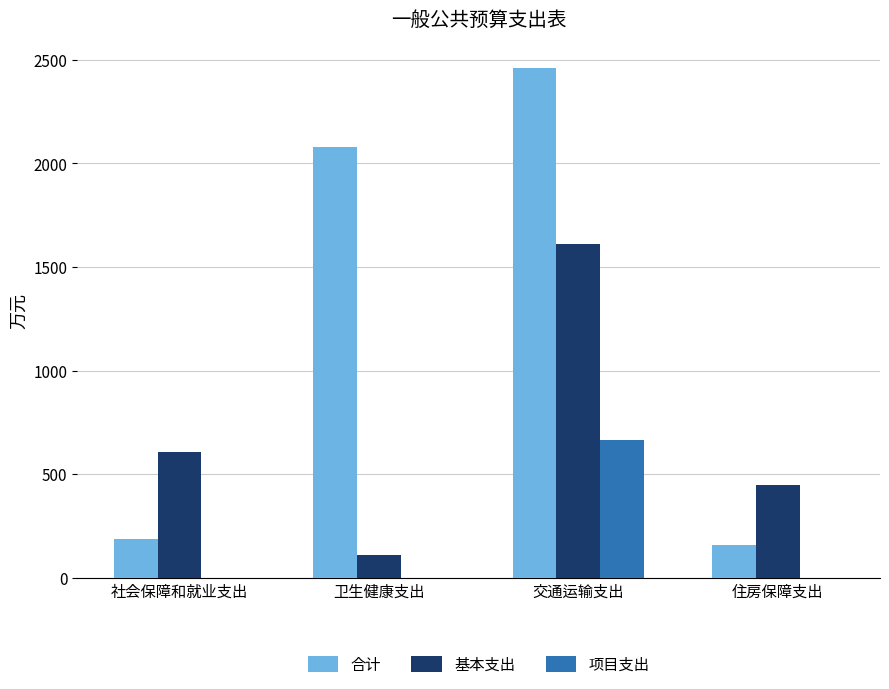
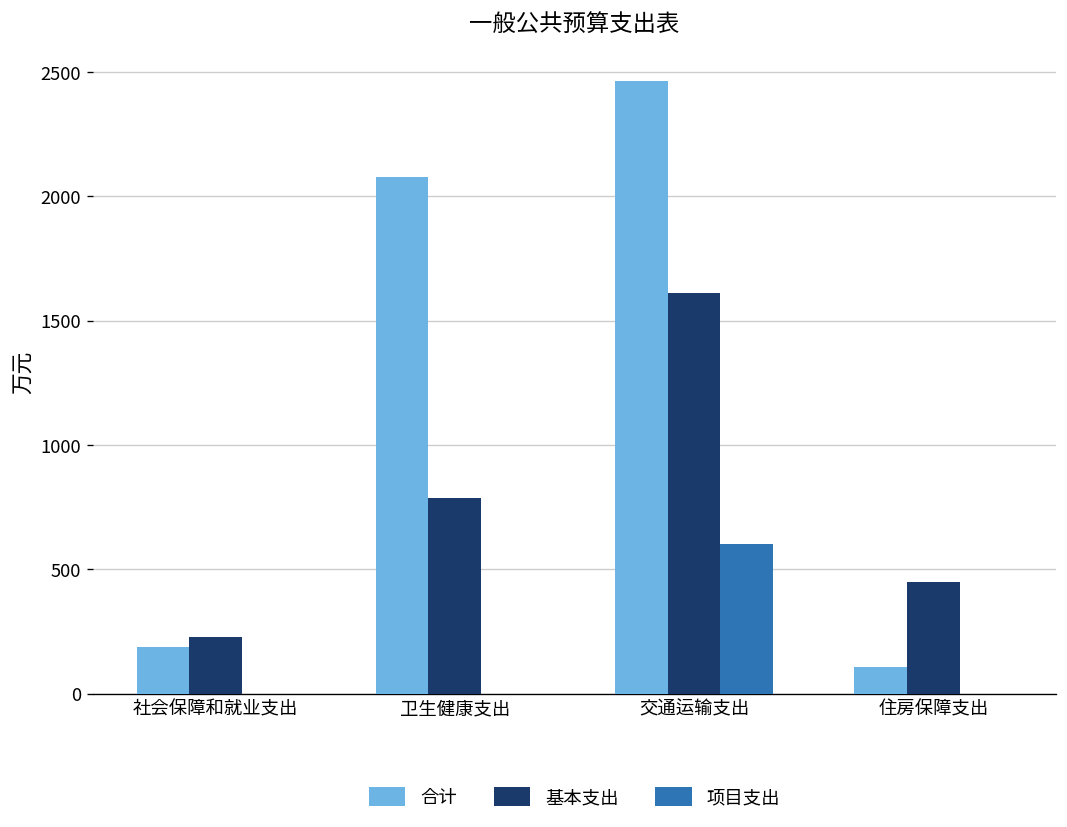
  {
    "合计": {
      "社会保障和就业支出": 190,
      "卫生健康支出": 2080,
      "交通运输支出": 2460,
-     "住房保障支出": 160
+     "住房保障支出": 110
    },
    "基本支出": {
-     "社会保障和就业支出": 610,
-     "卫生健康支出": 110,
+     "社会保障和就业支出": 230,
+     "卫生健康支出": 790,
      "交通运输支出": 1610,
      "住房保障支出": 450
    },
    "项目支出": {
      "社会保障和就业支出": 0,
      "卫生健康支出": 0,
-     "交通运输支出": 670,
+     "交通运输支出": 600,
      "住房保障支出": 0
    }
  }
